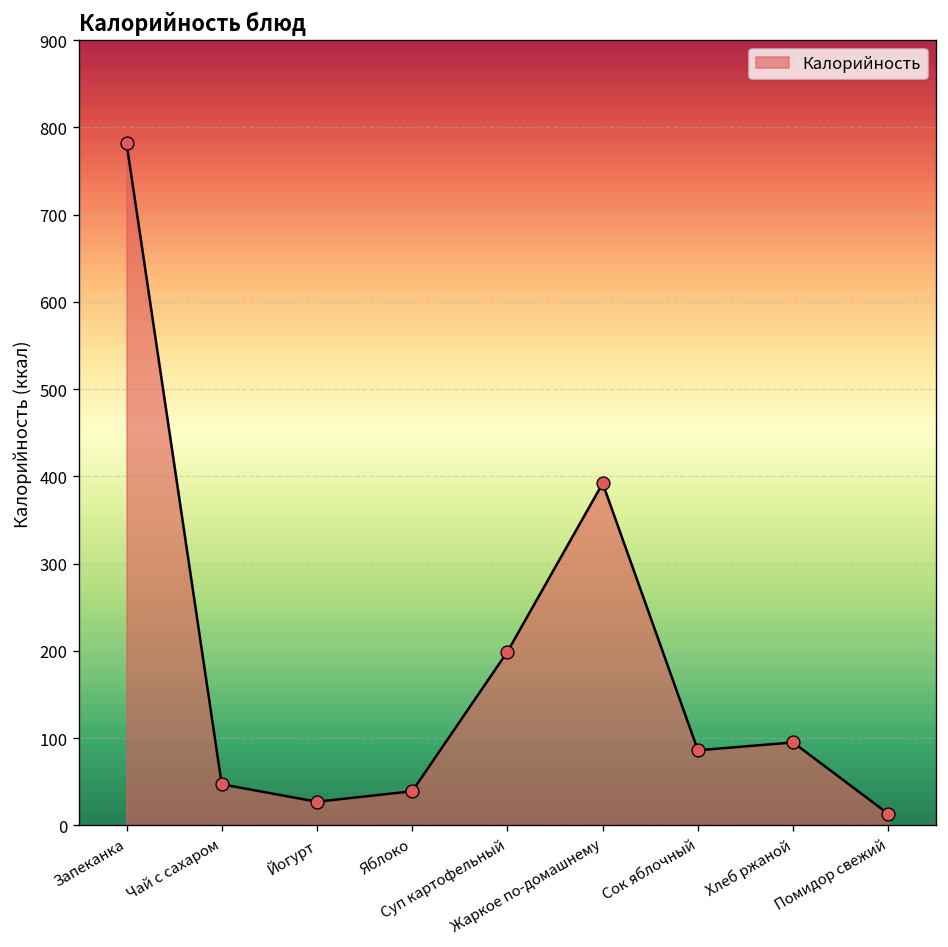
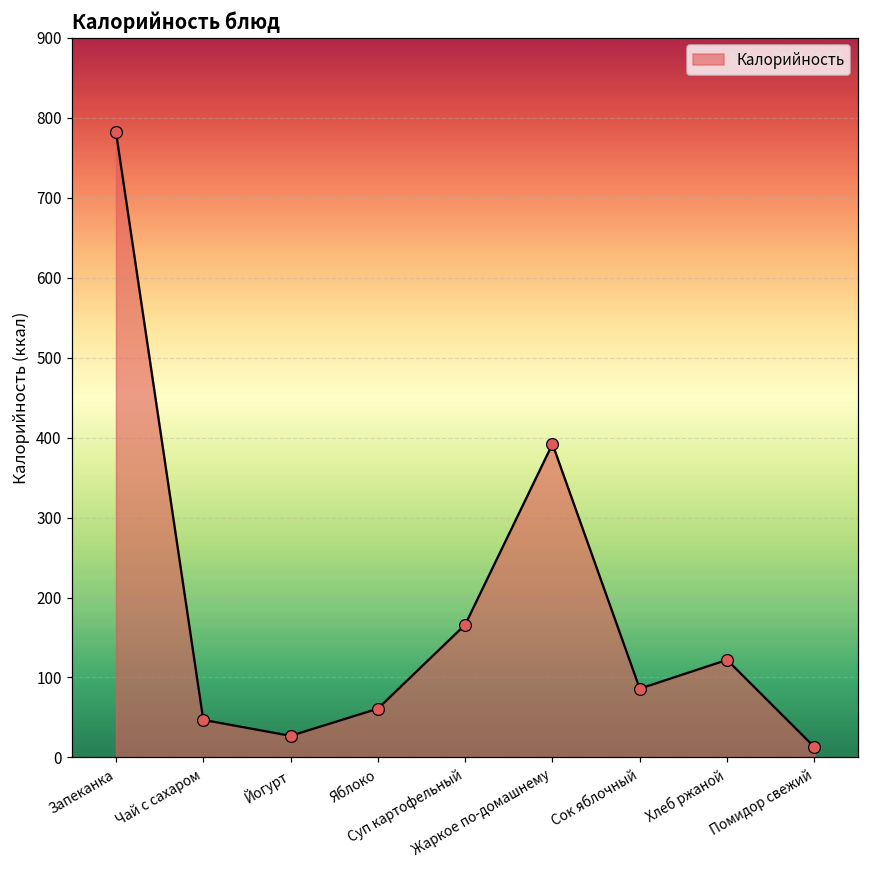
  {
    "Запеканка": 780,
    "Чай с сахаром": 50,
    "Йогурт": 30,
-   "Яблоко": 40,
-   "Суп картофельный": 200,
+   "Яблоко": 60,
+   "Суп картофельный": 170,
    "Жаркое по-домашнему": 390,
    "Сок яблочный": 90,
-   "Хлеб ржаной": 100,
+   "Хлеб ржаной": 120,
    "Помидор свежий": 10
  }
